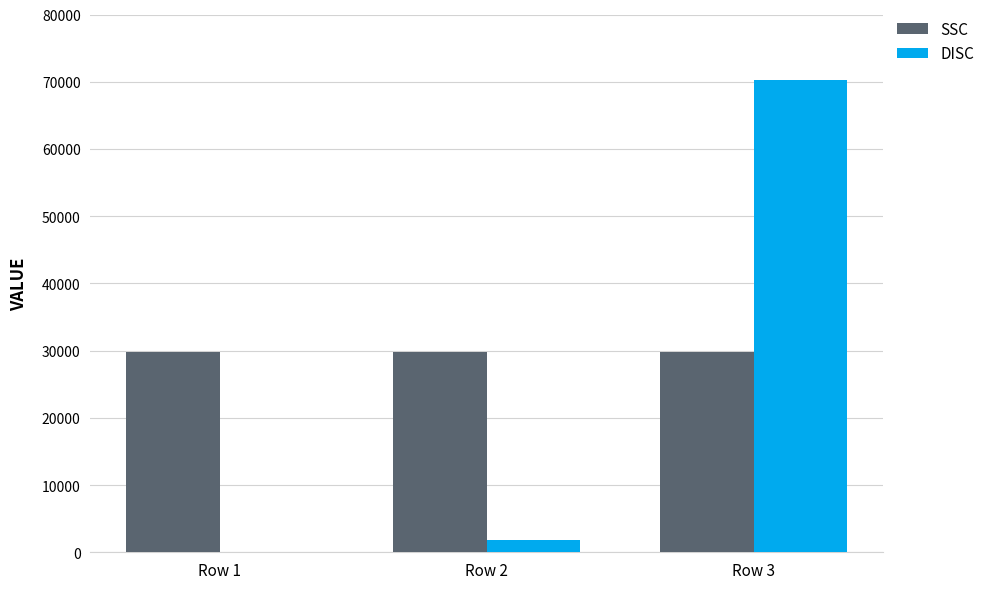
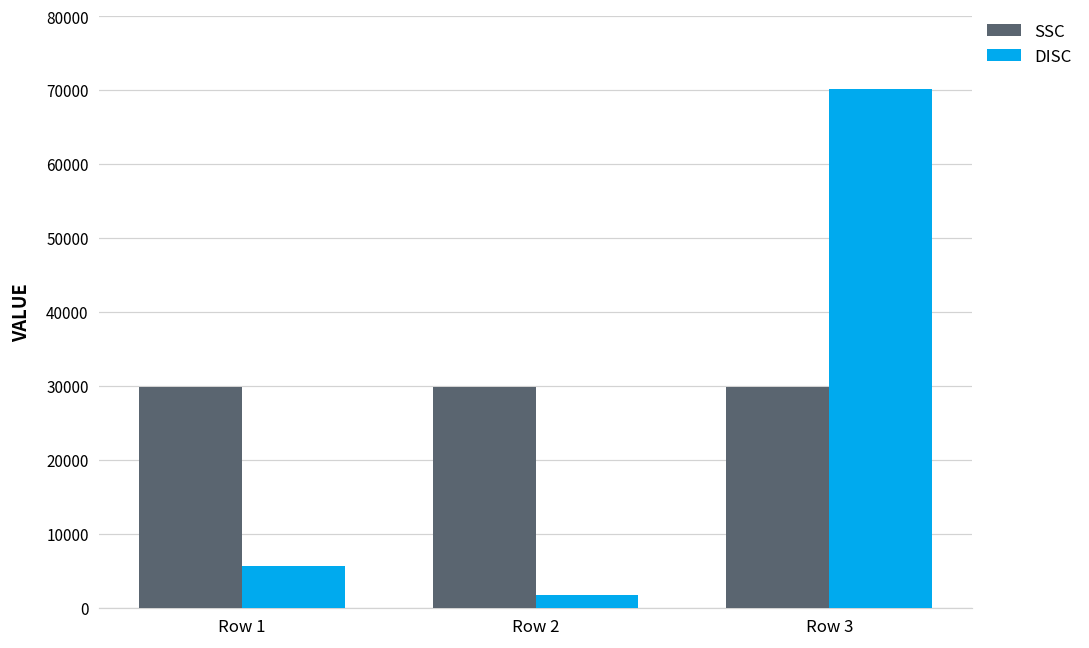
  {
    "SSC": {
      "Row 1": 30000,
      "Row 2": 30000,
      "Row 3": 30000
    },
    "DISC": {
-     "Row 1": 0,
+     "Row 1": 6000,
      "Row 2": 2000,
      "Row 3": 70000
    }
  }
